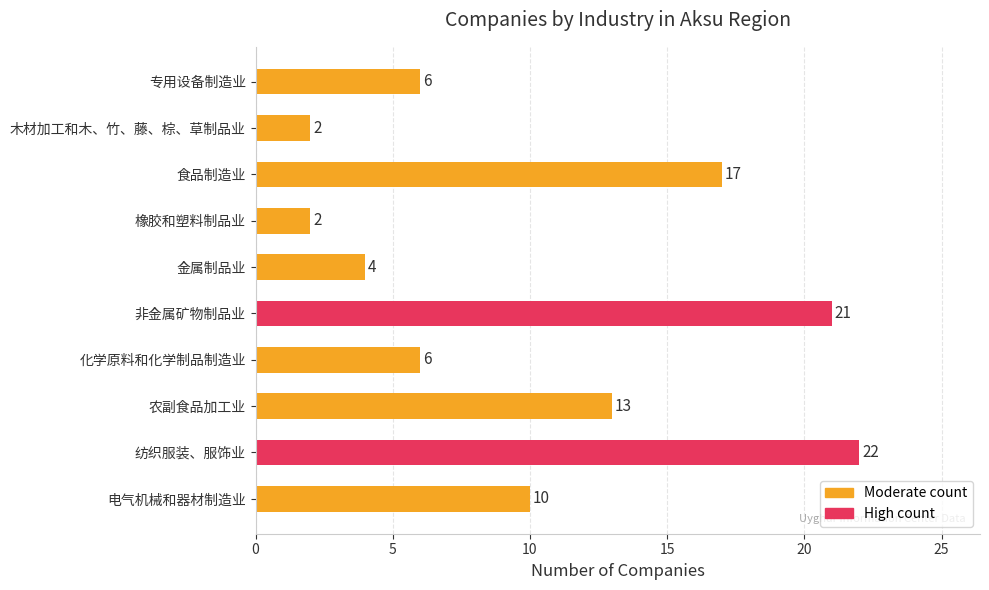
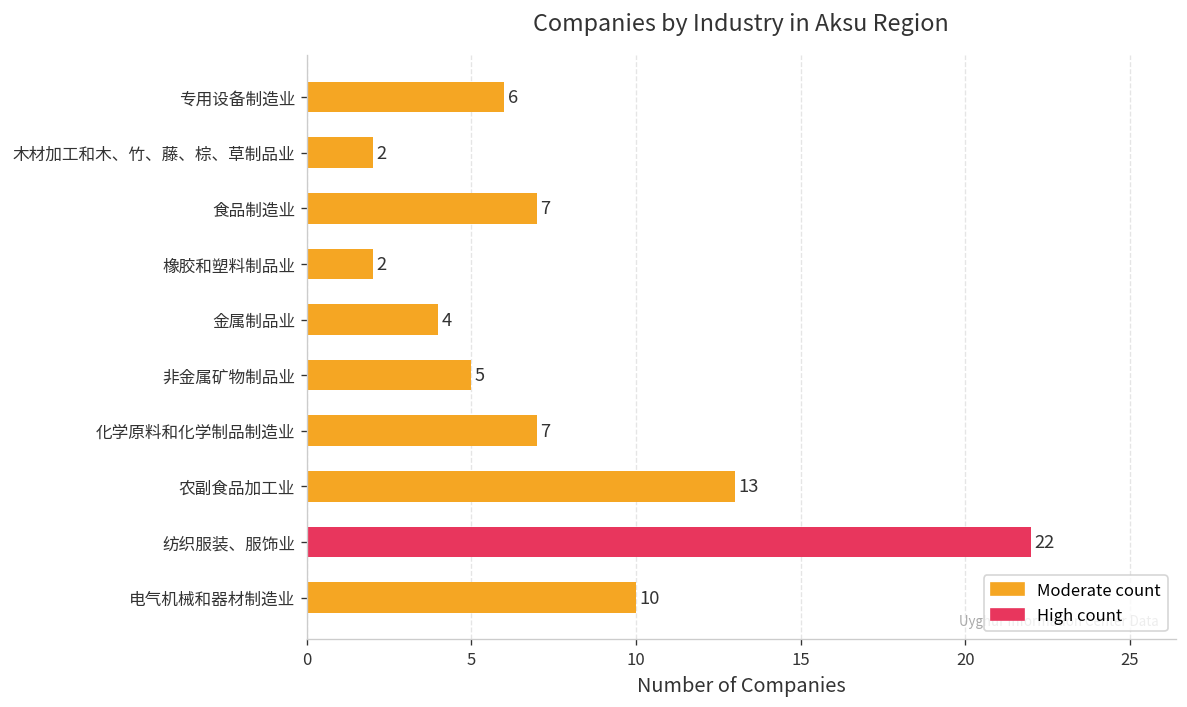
  {
    "专用设备制造业": 6,
    "木材加工和木、竹、藤、棕、草制品业": 2,
-   "食品制造业": 17,
+   "食品制造业": 7,
    "橡胶和塑料制品业": 2,
    "金属制品业": 4,
-   "非金属矿物制品业": 21,
-   "化学原料和化学制品制造业": 6,
+   "非金属矿物制品业": 5,
+   "化学原料和化学制品制造业": 7,
    "农副食品加工业": 13,
    "纺织服装、服饰业": 22,
    "电气机械和器材制造业": 10
  }
